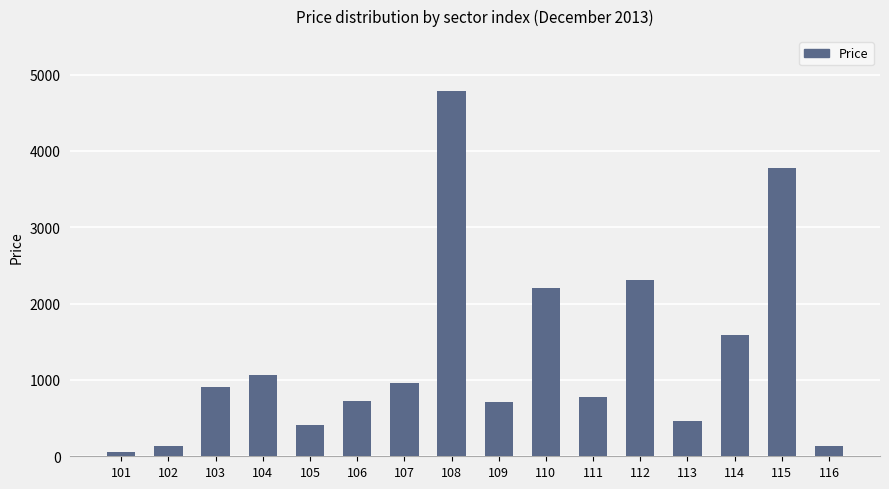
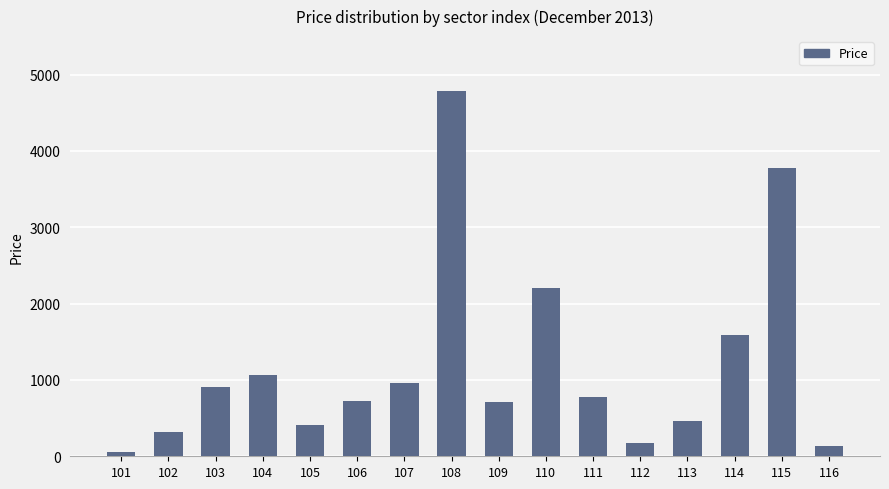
  {
    "101": 100,
-   "102": 100,
+   "102": 300,
    "103": 900,
    "104": 1100,
    "105": 400,
    "106": 700,
    "107": 1000,
    "108": 4800,
    "109": 700,
    "110": 2200,
    "111": 800,
-   "112": 2300,
+   "112": 200,
    "113": 500,
    "114": 1600,
    "115": 3800,
    "116": 100
  }
